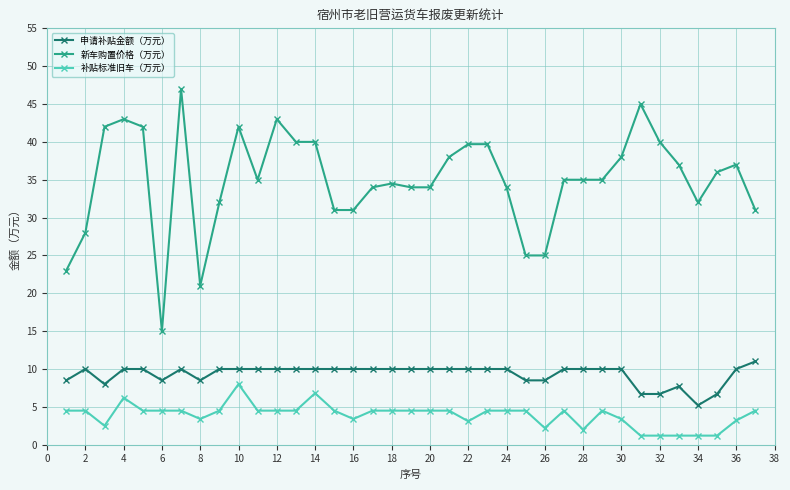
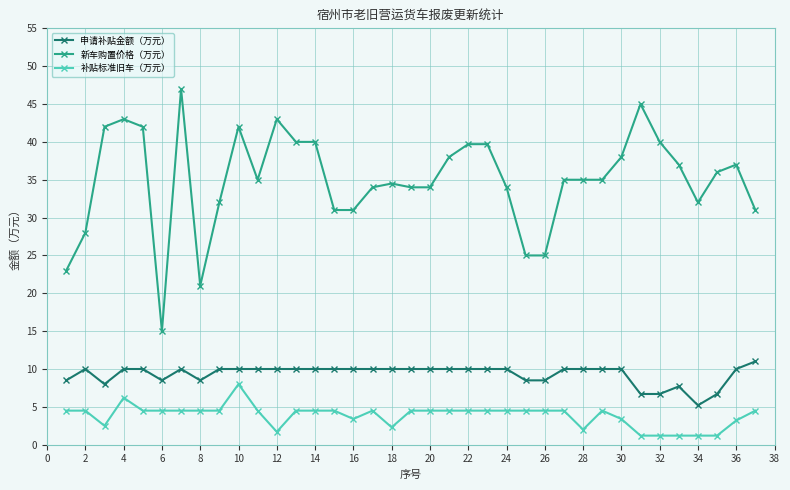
  {
    "补贴标准旧车（万元）": {
      "2": 5,
      "4": 6,
      "6": 5,
-     "8": 3,
+     "8": 5,
      "10": 8,
-     "12": 5,
-     "14": 7,
+     "12": 2,
+     "14": 5,
      "16": 3,
-     "18": 5,
+     "18": 2,
      "20": 5,
-     "22": 3,
+     "22": 5,
      "24": 5,
-     "26": 2,
+     "26": 5,
      "28": 2,
      "30": 3,
      "32": 1,
      "34": 1,
      "36": 3
    }
  }
